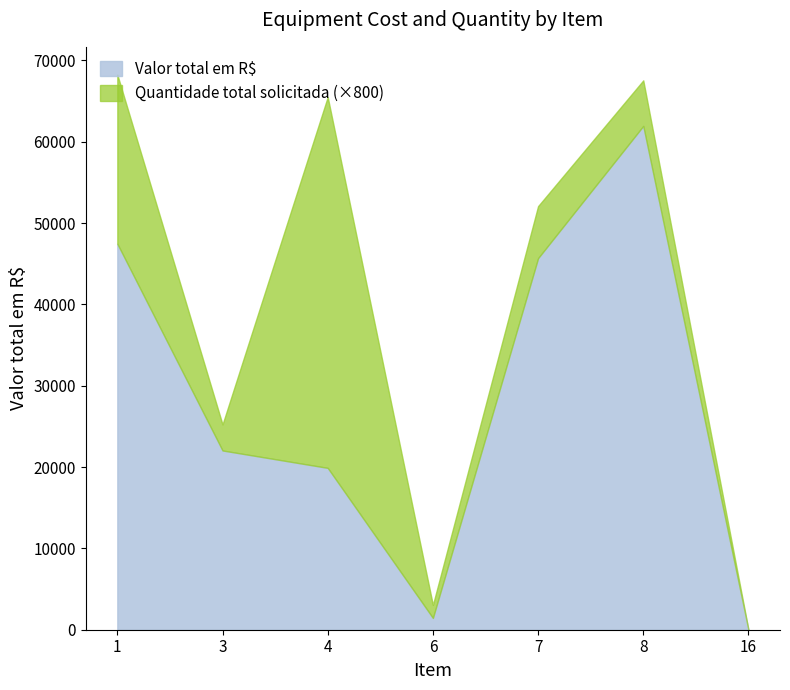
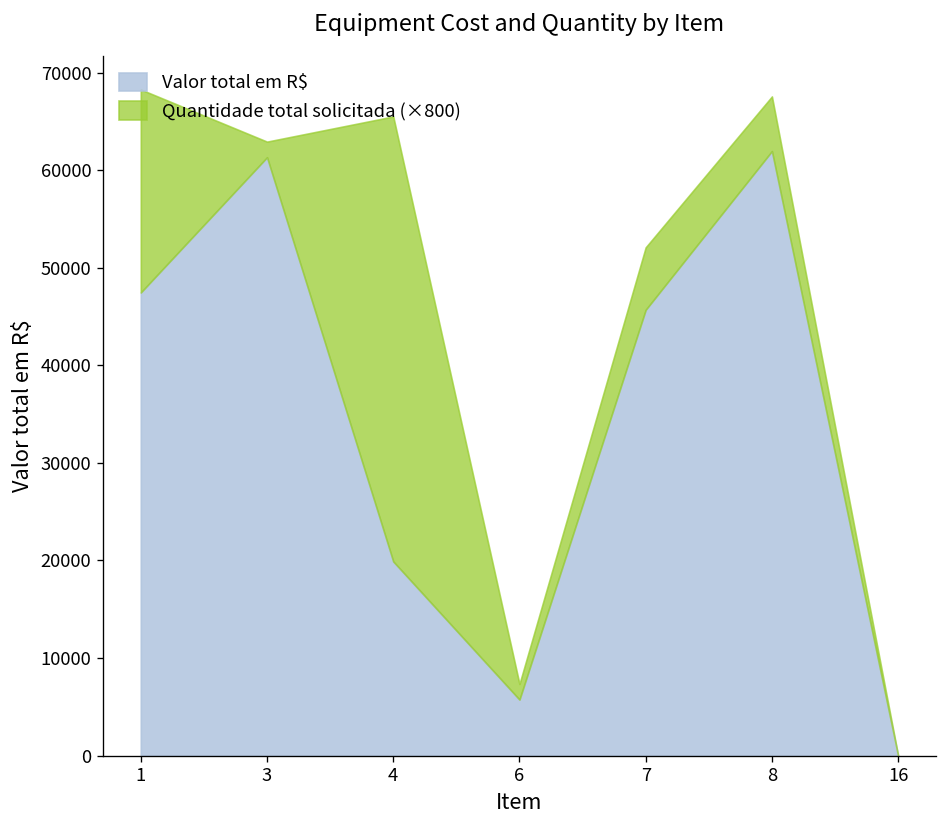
  {
    "Valor total em R$": {
      "1": 47000,
-     "3": 22000,
+     "3": 61000,
      "4": 20000,
-     "6": 1000,
+     "6": 6000,
      "7": 46000,
      "8": 62000
    },
    "Quantidade total solicitada (×800)": {
      "1": 21000,
-     "3": 3000,
+     "3": 2000,
      "4": 46000,
      "6": 2000,
      "7": 6000,
      "8": 6000
    }
  }
